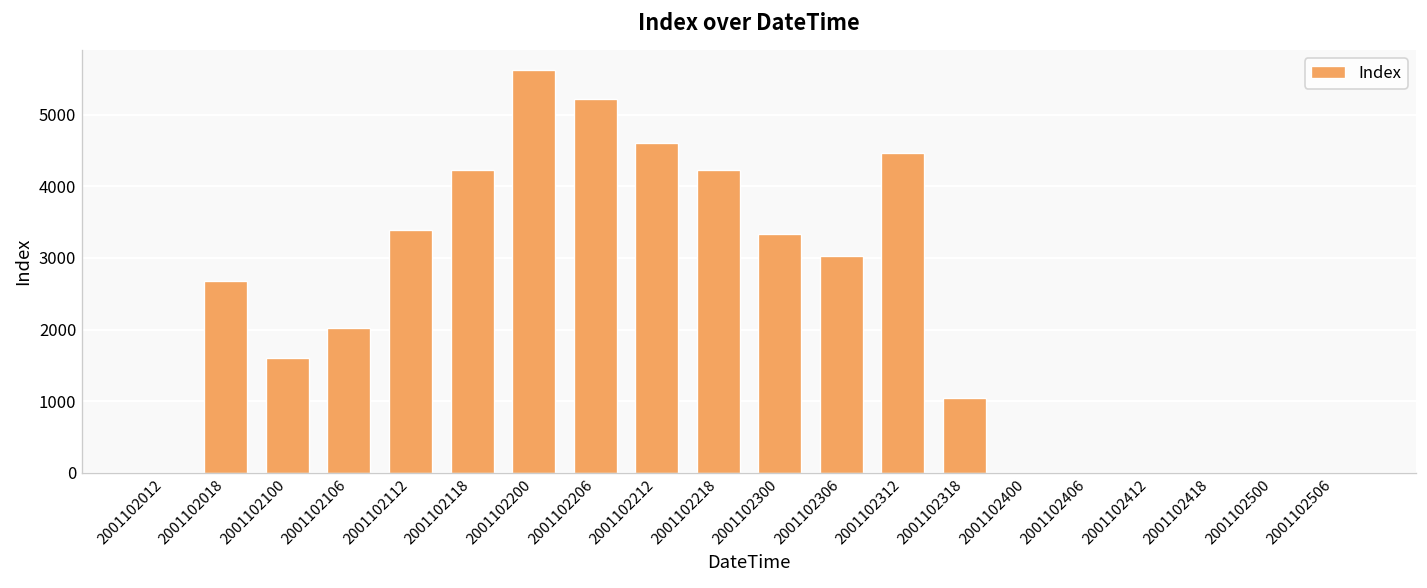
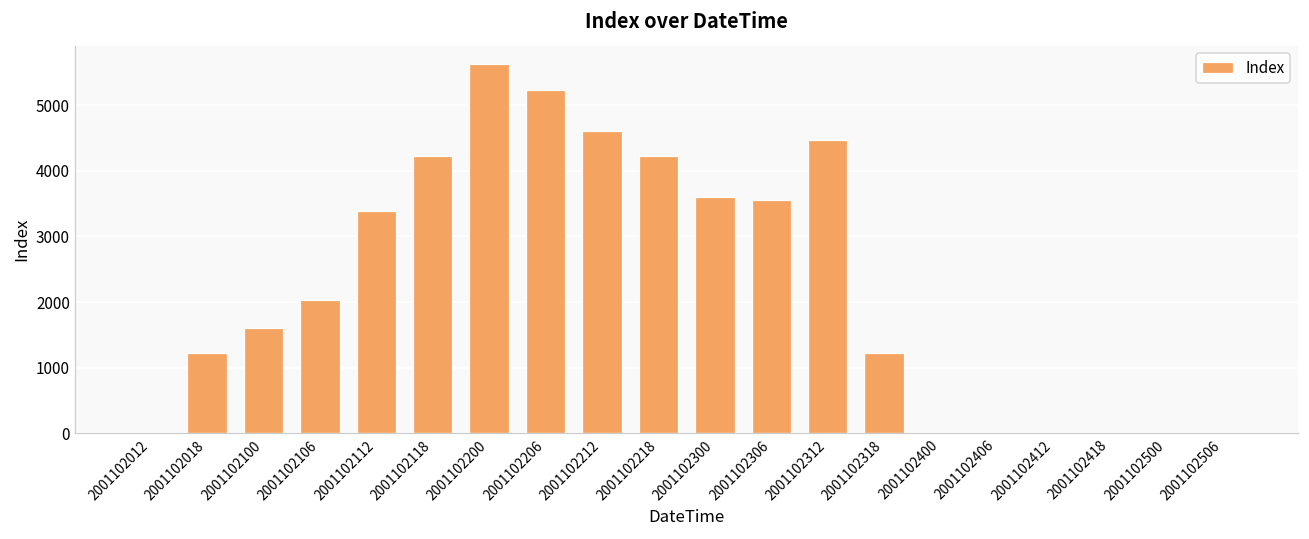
  {
    "2001102012": 0,
-   "2001102018": 2700,
+   "2001102018": 1200,
    "2001102100": 1600,
    "2001102106": 2000,
    "2001102112": 3400,
    "2001102118": 4200,
    "2001102200": 5600,
    "2001102206": 5200,
    "2001102212": 4600,
    "2001102218": 4200,
-   "2001102300": 3300,
-   "2001102306": 3000,
+   "2001102300": 3600,
+   "2001102306": 3600,
    "2001102312": 4500,
-   "2001102318": 1000,
+   "2001102318": 1200,
    "2001102400": 0,
    "2001102406": 0,
    "2001102412": 0,
    "2001102418": 0,
    "2001102500": 0,
    "2001102506": 0
  }
